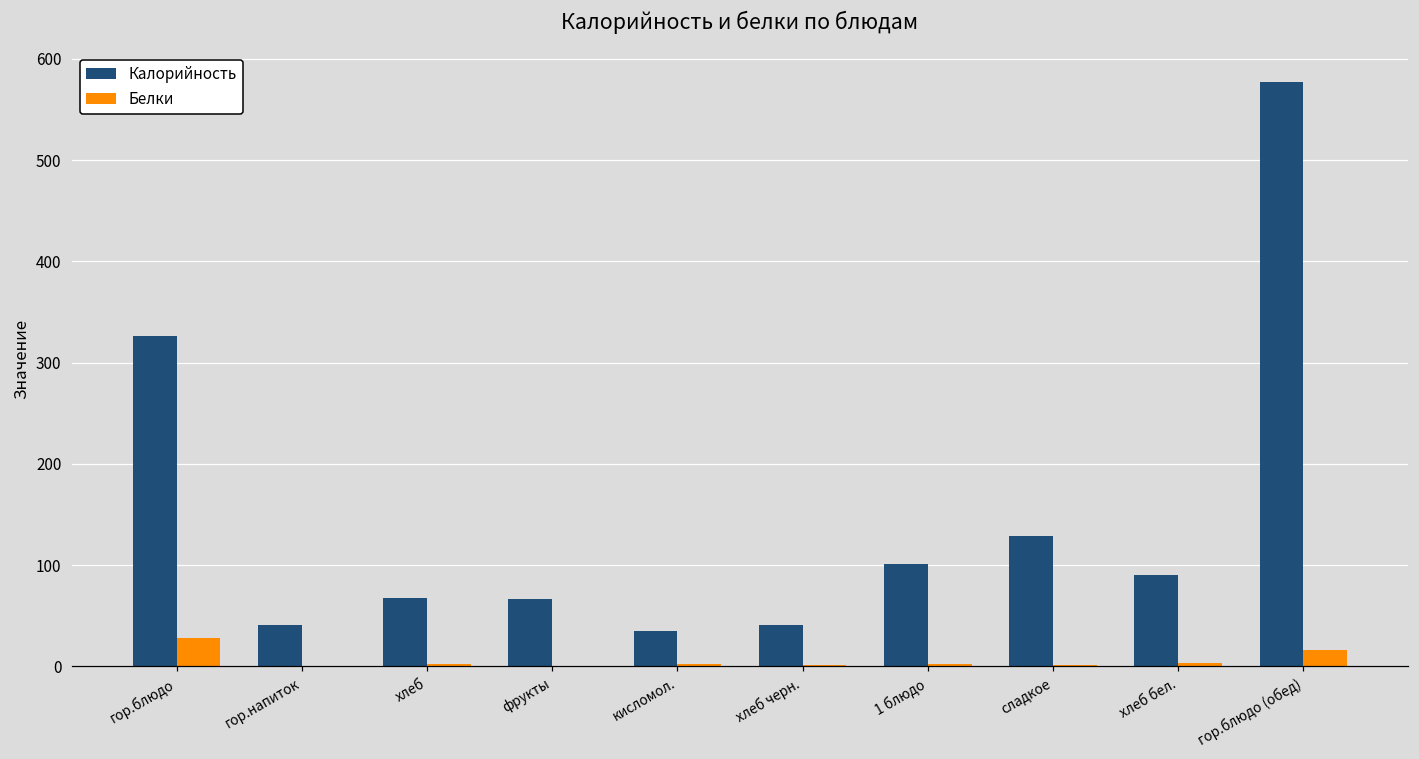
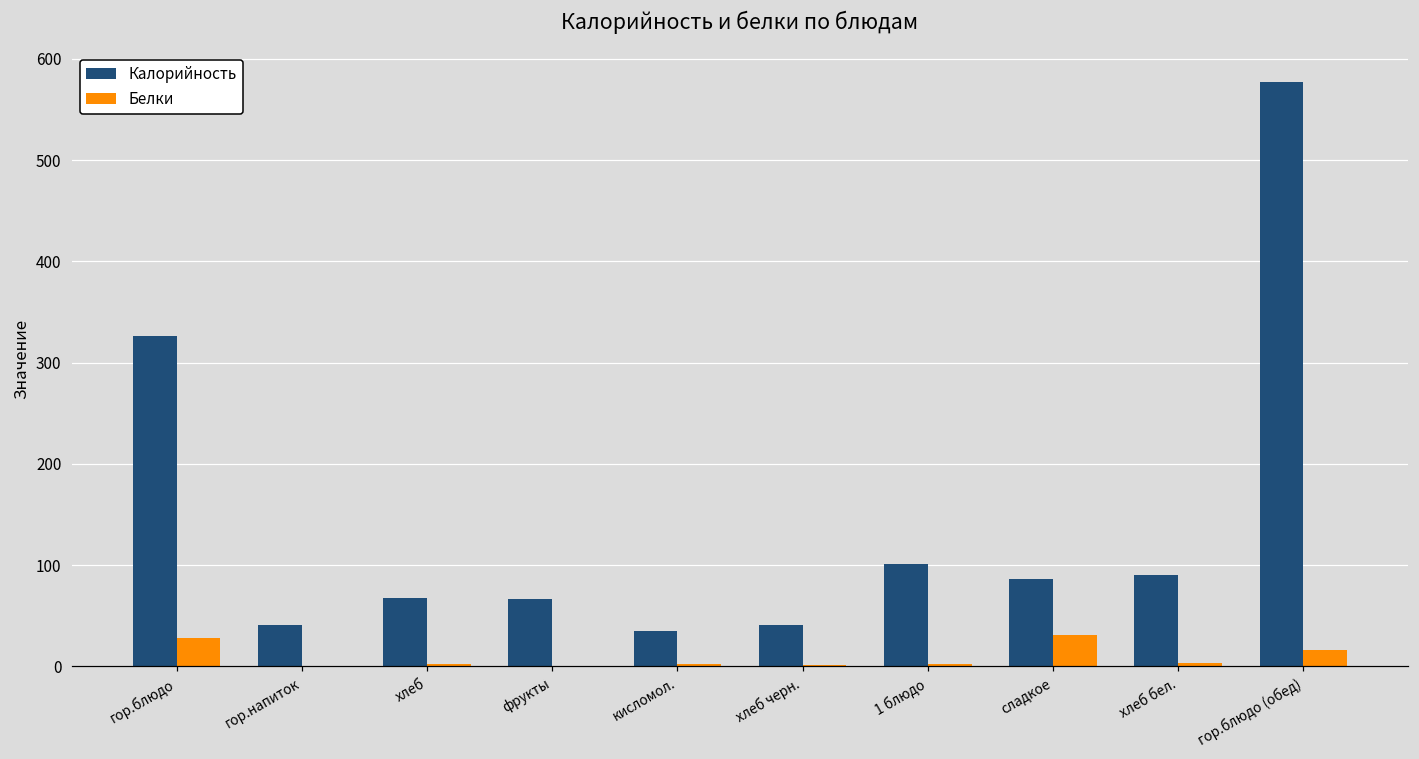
  {
    "Калорийность": {
      "гор.блюдо": 330,
      "гор.напиток": 40,
      "хлеб": 70,
      "фрукты": 70,
      "кисломол.": 40,
      "хлеб черн.": 40,
      "1 блюдо": 100,
-     "сладкое": 130,
+     "сладкое": 90,
      "хлеб бел.": 90,
      "гор.блюдо (обед)": 580
    },
    "Белки": {
      "гор.блюдо": 30,
-     "сладкое": 0,
+     "сладкое": 30,
      "хлеб бел.": 0,
      "гор.блюдо (обед)": 20
    }
  }
